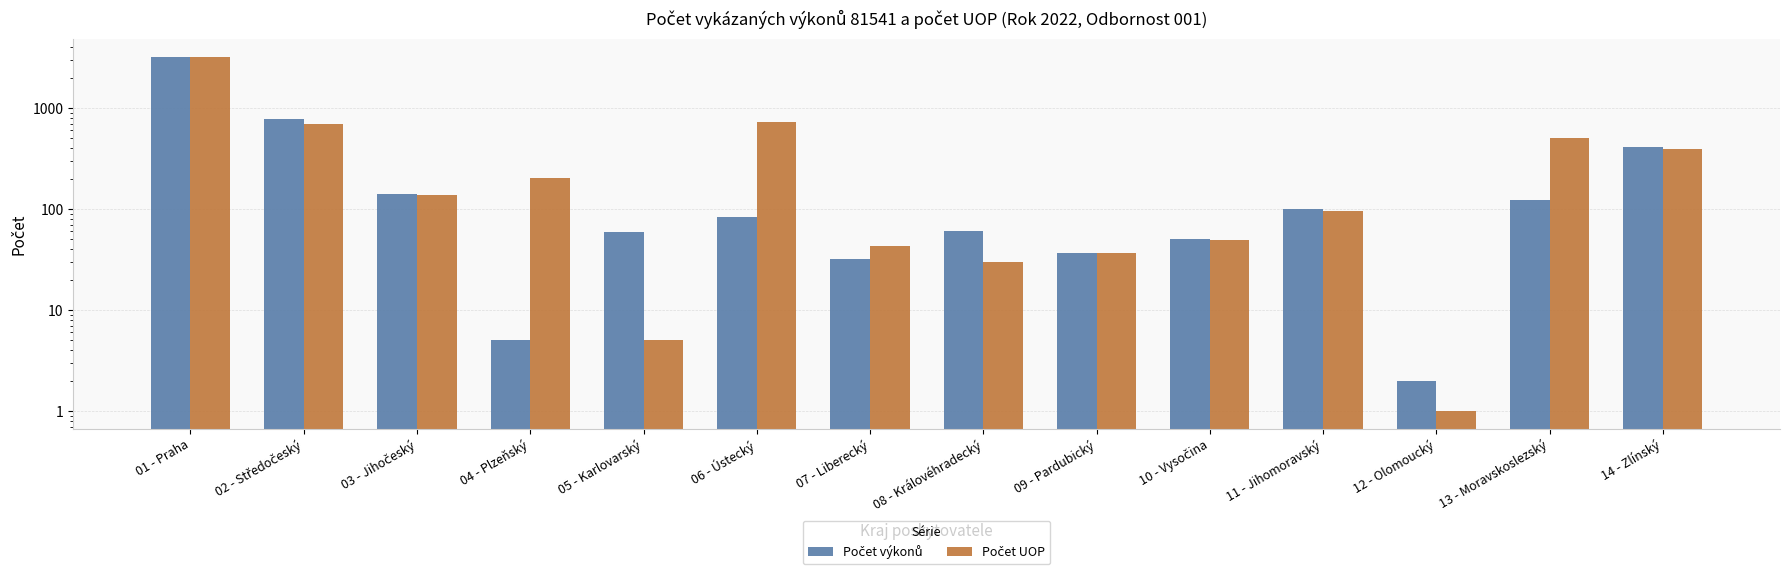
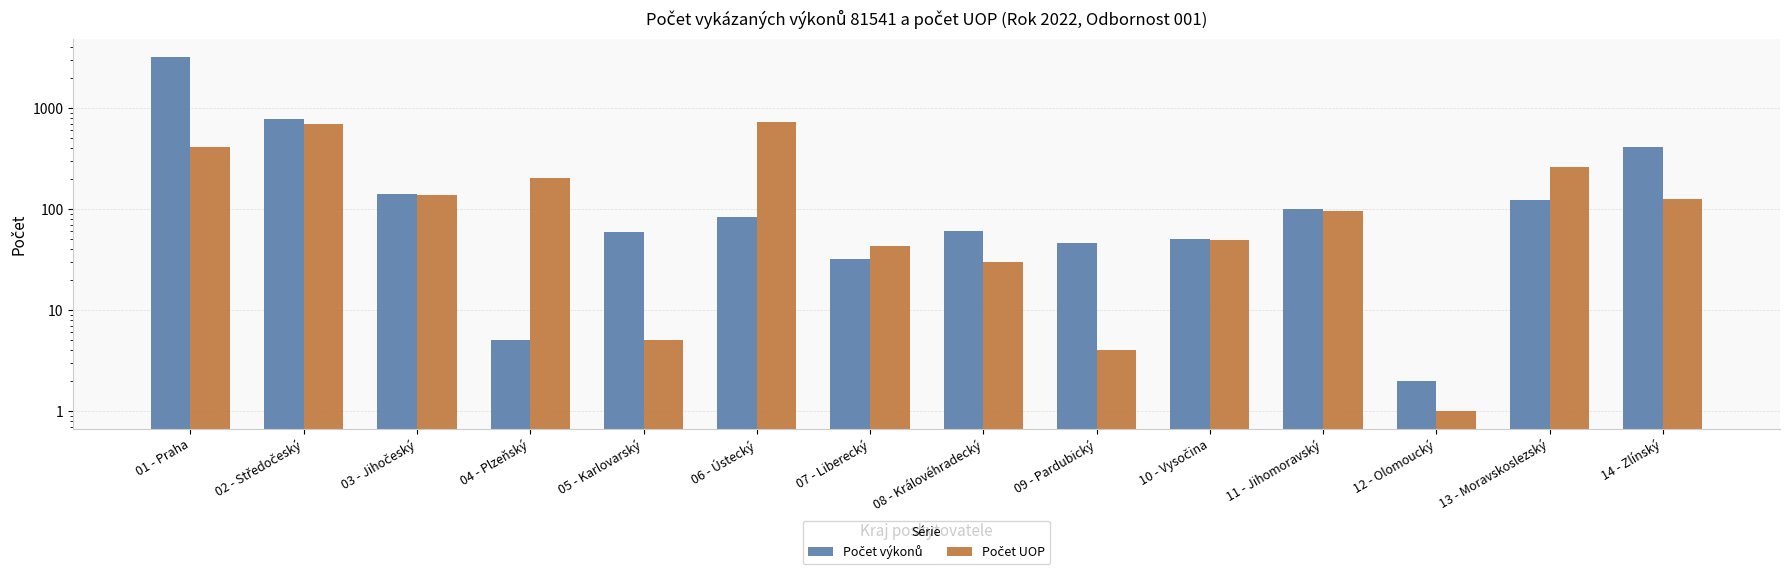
  {
    "Počet výkonů": {
      "01 - Praha": 3200,
      "02 - Středočeský": 800,
      "03 - Jihočeský": 140,
      "04 - Plzeňský": 5,
      "05 - Karlovarský": 60,
      "06 - Ústecký": 80,
      "07 - Liberecký": 32,
      "08 - Královéhradecký": 60,
-     "09 - Pardubický": 37,
+     "09 - Pardubický": 50,
      "10 - Vysočina": 50,
      "11 - Jihomoravský": 100,
      "12 - Olomoucký": 2,
      "13 - Moravskoslezský": 120,
      "14 - Zlínský": 410
    },
    "Počet UOP": {
-     "01 - Praha": 3200,
+     "01 - Praha": 410,
      "02 - Středočeský": 700,
      "03 - Jihočeský": 140,
      "04 - Plzeňský": 200,
      "05 - Karlovarský": 5,
      "06 - Ústecký": 700,
      "07 - Liberecký": 43,
      "08 - Královéhradecký": 30,
-     "09 - Pardubický": 37,
+     "09 - Pardubický": 4,
      "10 - Vysočina": 50,
      "11 - Jihomoravský": 100,
      "12 - Olomoucký": 1,
-     "13 - Moravskoslezský": 500,
-     "14 - Zlínský": 390
+     "13 - Moravskoslezský": 260,
+     "14 - Zlínský": 130
    }
  }
